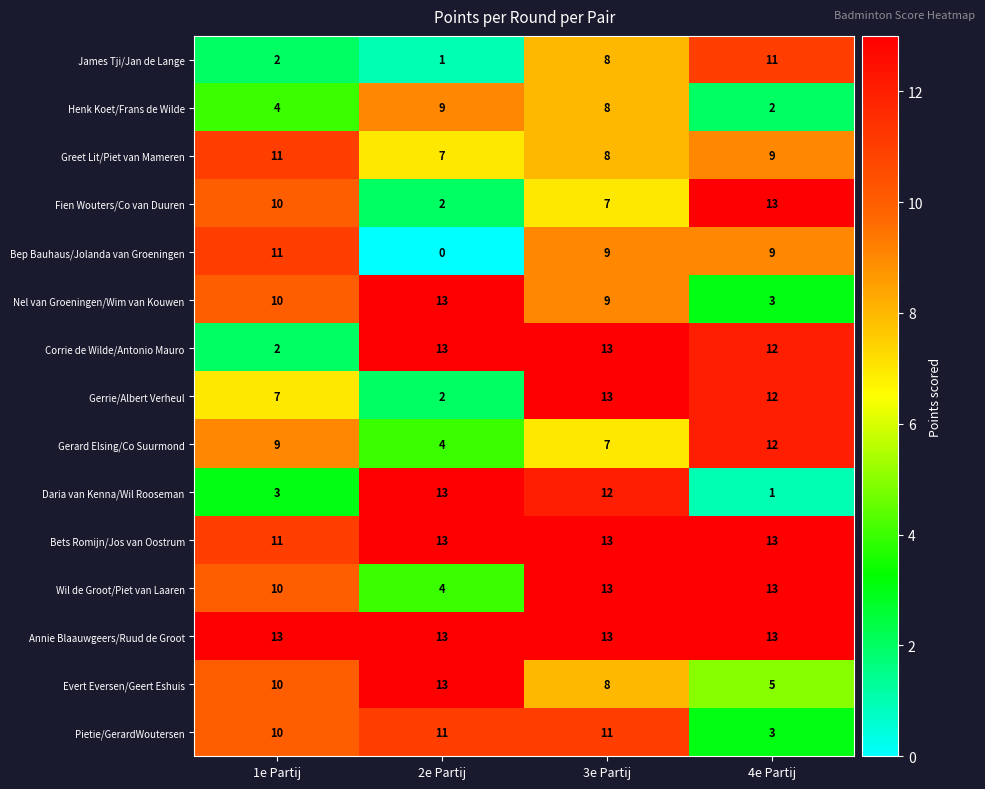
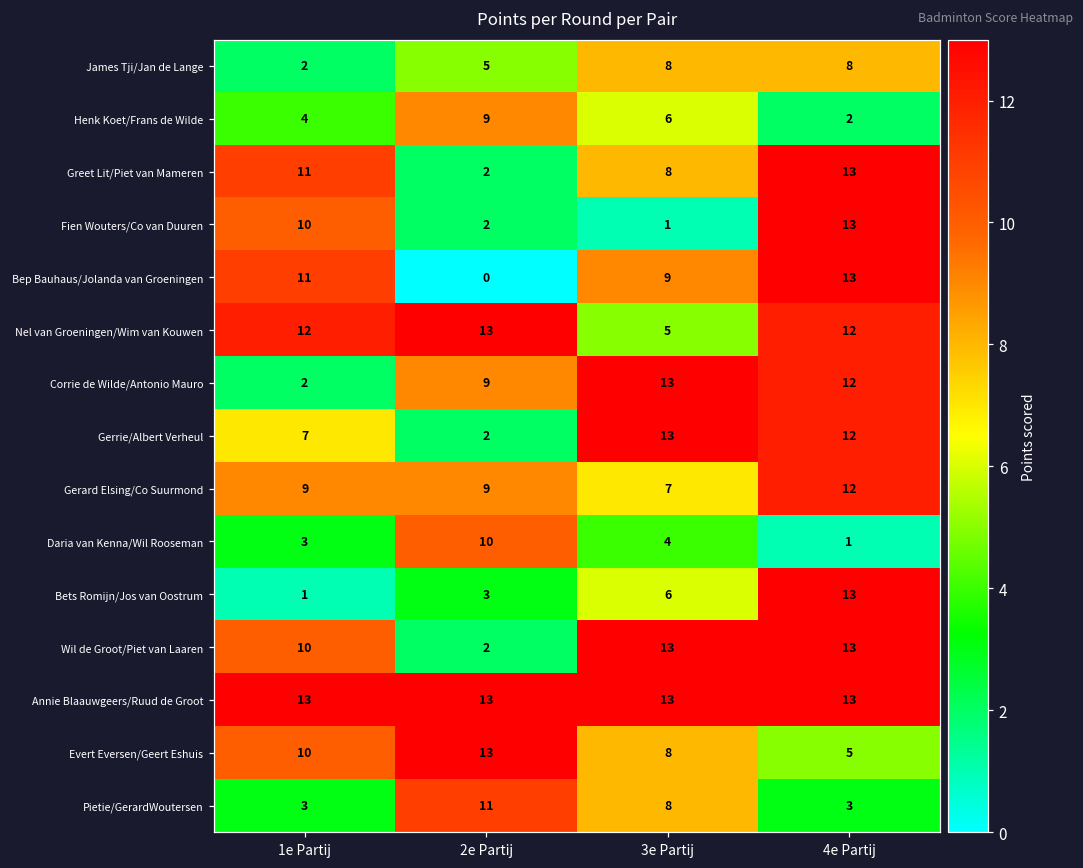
  {
    "James Tji/Jan de Lange": {
      "1e Partij": 2,
-     "2e Partij": 1,
+     "2e Partij": 5,
      "3e Partij": 8,
-     "4e Partij": 11
+     "4e Partij": 8
    },
    "Henk Koet/Frans de Wilde": {
      "1e Partij": 4,
      "2e Partij": 9,
-     "3e Partij": 8,
+     "3e Partij": 6,
      "4e Partij": 2
    },
    "Greet Lit/Piet van Mameren": {
      "1e Partij": 11,
-     "2e Partij": 7,
+     "2e Partij": 2,
      "3e Partij": 8,
-     "4e Partij": 9
+     "4e Partij": 13
    },
    "Fien Wouters/Co van Duuren": {
      "1e Partij": 10,
      "2e Partij": 2,
-     "3e Partij": 7,
+     "3e Partij": 1,
      "4e Partij": 13
    },
    "Bep Bauhaus/Jolanda van Groeningen": {
      "1e Partij": 11,
      "2e Partij": 0,
      "3e Partij": 9,
-     "4e Partij": 9
+     "4e Partij": 13
    },
    "Nel van Groeningen/Wim van Kouwen": {
-     "1e Partij": 10,
+     "1e Partij": 12,
      "2e Partij": 13,
-     "3e Partij": 9,
-     "4e Partij": 3
+     "3e Partij": 5,
+     "4e Partij": 12
    },
    "Corrie de Wilde/Antonio Mauro": {
      "1e Partij": 2,
-     "2e Partij": 13,
+     "2e Partij": 9,
      "3e Partij": 13,
      "4e Partij": 12
    },
    "Gerrie/Albert Verheul": {
      "1e Partij": 7,
      "2e Partij": 2,
      "3e Partij": 13,
      "4e Partij": 12
    },
    "Gerard Elsing/Co Suurmond": {
      "1e Partij": 9,
-     "2e Partij": 4,
+     "2e Partij": 9,
      "3e Partij": 7,
      "4e Partij": 12
    },
    "Daria van Kenna/Wil Rooseman": {
      "1e Partij": 3,
-     "2e Partij": 13,
-     "3e Partij": 12,
+     "2e Partij": 10,
+     "3e Partij": 4,
      "4e Partij": 1
    },
    "Bets Romijn/Jos van Oostrum": {
-     "1e Partij": 11,
-     "2e Partij": 13,
-     "3e Partij": 13,
+     "1e Partij": 1,
+     "2e Partij": 3,
+     "3e Partij": 6,
      "4e Partij": 13
    },
    "Wil de Groot/Piet van Laaren": {
      "1e Partij": 10,
-     "2e Partij": 4,
+     "2e Partij": 2,
      "3e Partij": 13,
      "4e Partij": 13
    },
    "Annie Blaauwgeers/Ruud de Groot": {
      "1e Partij": 13,
      "2e Partij": 13,
      "3e Partij": 13,
      "4e Partij": 13
    },
    "Evert Eversen/Geert Eshuis": {
      "1e Partij": 10,
      "2e Partij": 13,
      "3e Partij": 8,
      "4e Partij": 5
    },
    "Pietie/GerardWoutersen": {
-     "1e Partij": 10,
+     "1e Partij": 3,
      "2e Partij": 11,
-     "3e Partij": 11,
+     "3e Partij": 8,
      "4e Partij": 3
    }
  }
